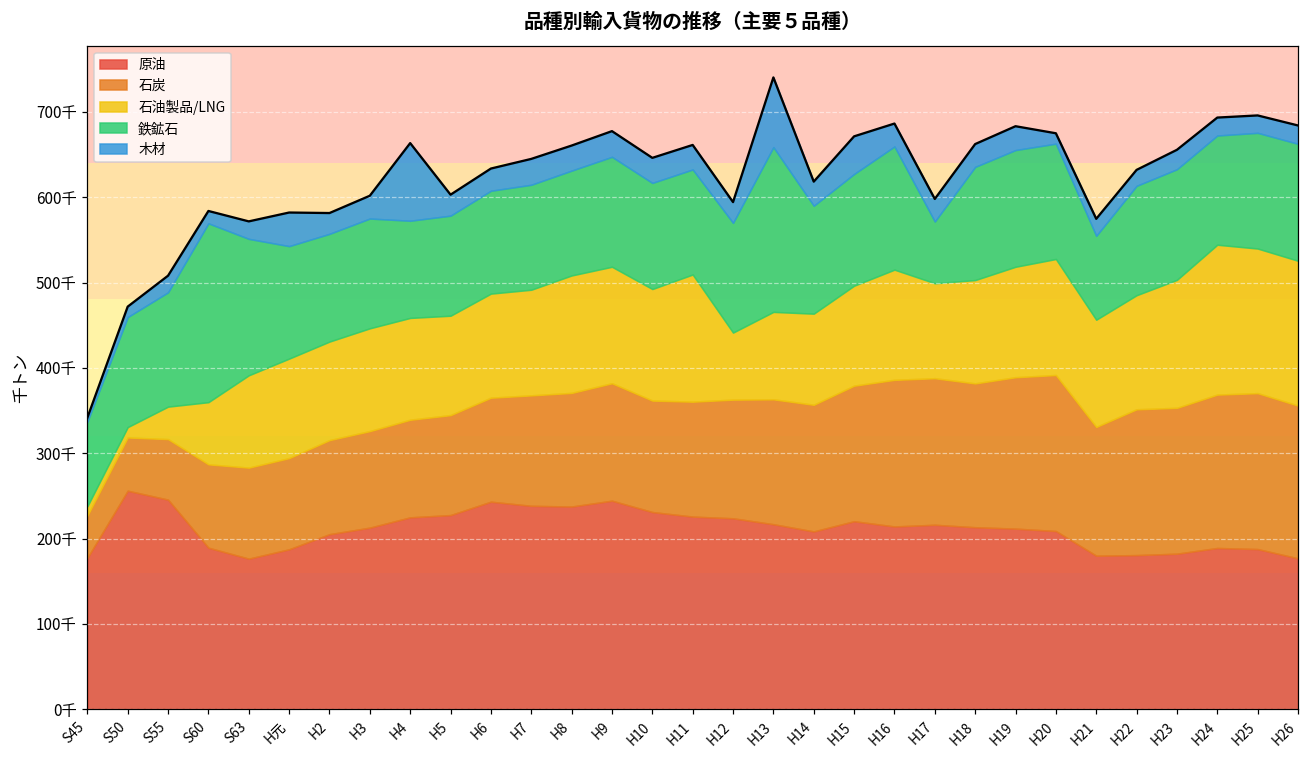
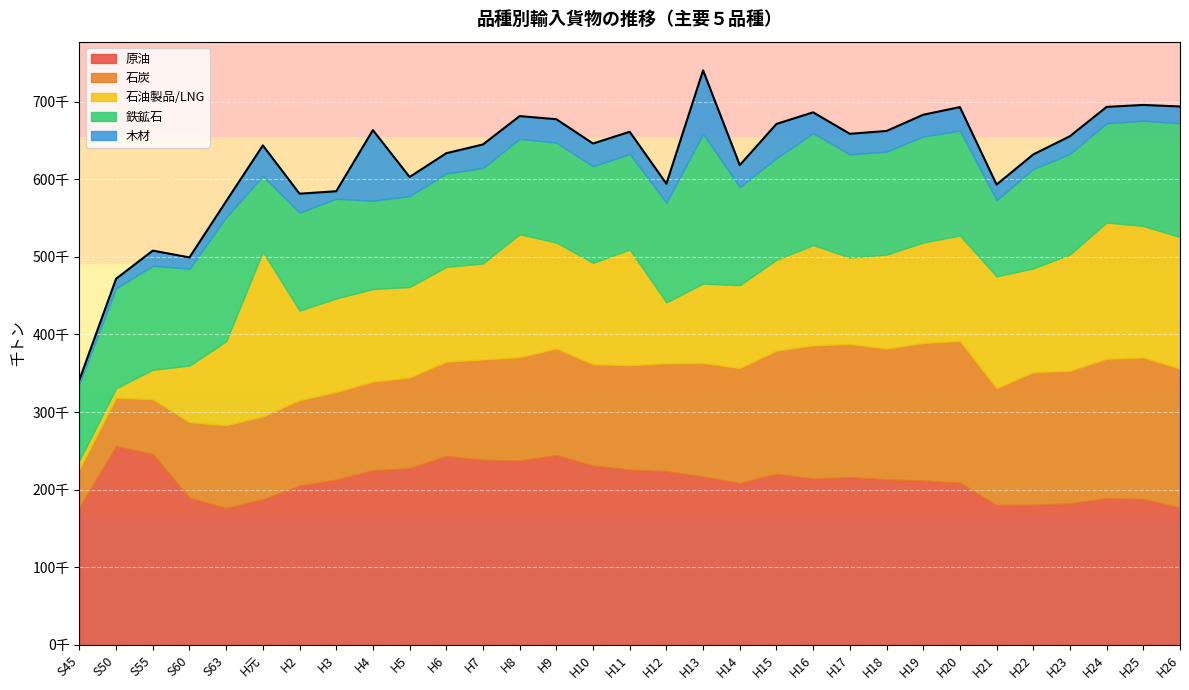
  {
    "石油製品/LNG": {
      "S45": "10千",
      "S50": "10千",
      "S55": "40千",
      "S60": "70千",
      "S63": "110千",
-     "H元": "120千",
+     "H元": "210千",
      "H2": "120千",
      "H3": "120千",
      "H4": "120千",
      "H5": "120千",
      "H6": "120千",
      "H7": "120千",
-     "H8": "140千",
+     "H8": "160千",
      "H9": "140千",
      "H10": "130千",
      "H11": "150千",
      "H12": "80千",
      "H13": "100千",
      "H14": "110千",
      "H15": "120千",
      "H16": "130千",
      "H17": "110千",
      "H18": "120千",
      "H19": "130千",
      "H20": "140千",
-     "H21": "130千",
+     "H21": "140千",
      "H22": "130千",
      "H23": "150千",
      "H24": "180千",
      "H25": "170千",
      "H26": "170千"
    },
    "鉄鉱石": {
      "S45": "100千",
      "S50": "130千",
      "S55": "130千",
-     "S60": "210千",
+     "S60": "130千",
      "S63": "160千",
-     "H元": "130千",
+     "H元": "100千",
      "H2": "130千",
      "H3": "130千",
      "H4": "110千",
      "H5": "120千",
      "H6": "120千",
      "H7": "120千",
      "H8": "120千",
      "H9": "130千",
      "H10": "120千",
      "H11": "120千",
      "H12": "130千",
      "H13": "190千",
      "H14": "130千",
      "H15": "130千",
      "H16": "140千",
-     "H17": "70千",
+     "H17": "130千",
      "H18": "130千",
      "H19": "140千",
      "H20": "140千",
      "H21": "100千",
      "H22": "130千",
      "H23": "130千",
      "H24": "130千",
      "H25": "140千",
-     "H26": "140千"
+     "H26": "150千"
    },
    "木材": {
      "S45": "0千",
      "S50": "10千",
      "S55": "20千",
      "S60": "10千",
      "S63": "20千",
      "H元": "40千",
      "H2": "20千",
-     "H3": "30千",
+     "H3": "10千",
      "H4": "90千",
      "H5": "20千",
      "H6": "30千",
      "H7": "30千",
      "H8": "30千",
      "H9": "30千",
      "H10": "30千",
      "H11": "30千",
      "H12": "20千",
      "H13": "80千",
      "H14": "30千",
      "H15": "40千",
      "H16": "30千",
      "H17": "30千",
      "H18": "30千",
      "H19": "30千",
-     "H20": "10千",
+     "H20": "30千",
      "H21": "20千",
      "H22": "20千",
      "H23": "20千",
      "H24": "20千",
      "H25": "20千",
      "H26": "20千"
    }
  }
